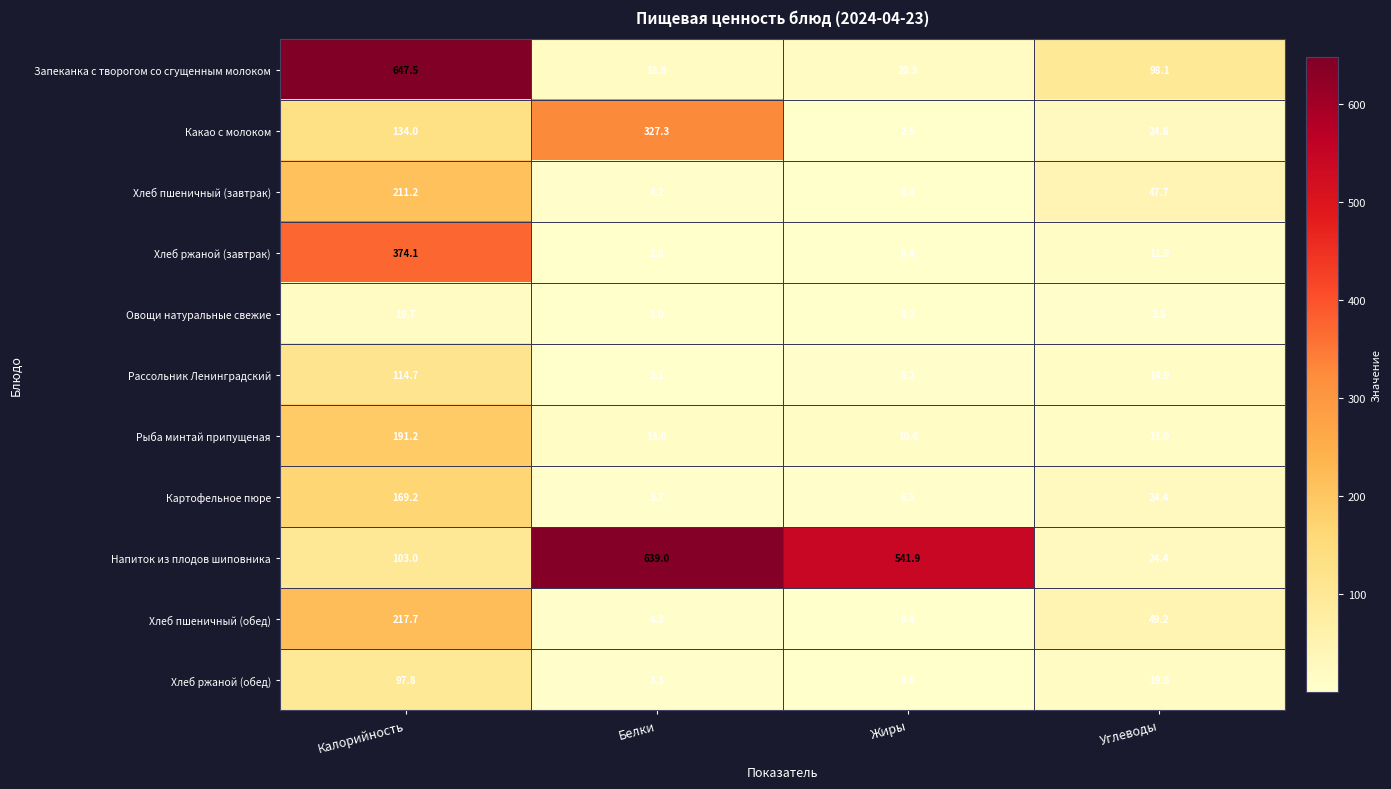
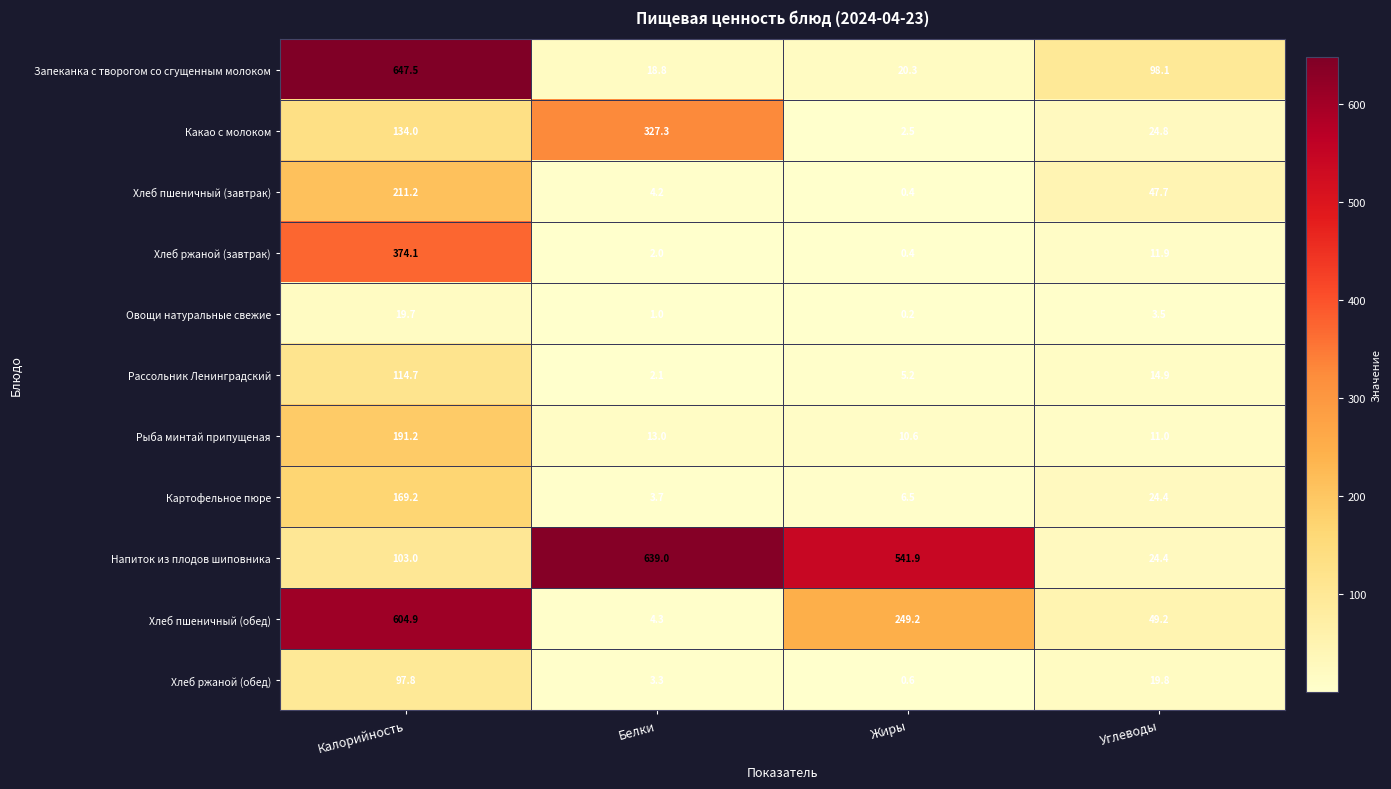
  {
    "Запеканка с творогом со сгущенным молоком": {
      "Калорийность": 647.5,
      "Белки": 18.8,
      "Жиры": 20.3,
      "Углеводы": 98.1
    },
    "Какао с молоком": {
      "Калорийность": 134.0,
      "Белки": 327.3,
      "Жиры": 2.5,
      "Углеводы": 24.8
    },
    "Хлеб пшеничный (завтрак)": {
      "Калорийность": 211.2,
      "Белки": 4.2,
      "Жиры": 0.4,
      "Углеводы": 47.7
    },
    "Хлеб ржаной (завтрак)": {
      "Калорийность": 374.1,
      "Белки": 2.0,
      "Жиры": 0.4,
      "Углеводы": 11.9
    },
    "Овощи натуральные свежие": {
      "Калорийность": 19.7,
      "Белки": 1.0,
      "Жиры": 0.2,
      "Углеводы": 3.5
    },
    "Рассольник Ленинградский": {
      "Калорийность": 114.7,
      "Белки": 2.1,
      "Жиры": 5.2,
      "Углеводы": 14.9
    },
    "Рыба минтай припущеная": {
      "Калорийность": 191.2,
      "Белки": 13.0,
      "Жиры": 10.6,
      "Углеводы": 11.0
    },
    "Картофельное пюре": {
      "Калорийность": 169.2,
      "Белки": 3.7,
      "Жиры": 6.5,
      "Углеводы": 24.4
    },
    "Напиток из плодов шиповника": {
      "Калорийность": 103.0,
      "Белки": 639.0,
      "Жиры": 541.9,
      "Углеводы": 24.4
    },
    "Хлеб пшеничный (обед)": {
-     "Калорийность": 217.7,
+     "Калорийность": 604.9,
      "Белки": 4.3,
-     "Жиры": 0.4,
+     "Жиры": 249.2,
      "Углеводы": 49.2
    },
    "Хлеб ржаной (обед)": {
      "Калорийность": 97.8,
      "Белки": 3.3,
      "Жиры": 0.6,
      "Углеводы": 19.8
    }
  }
